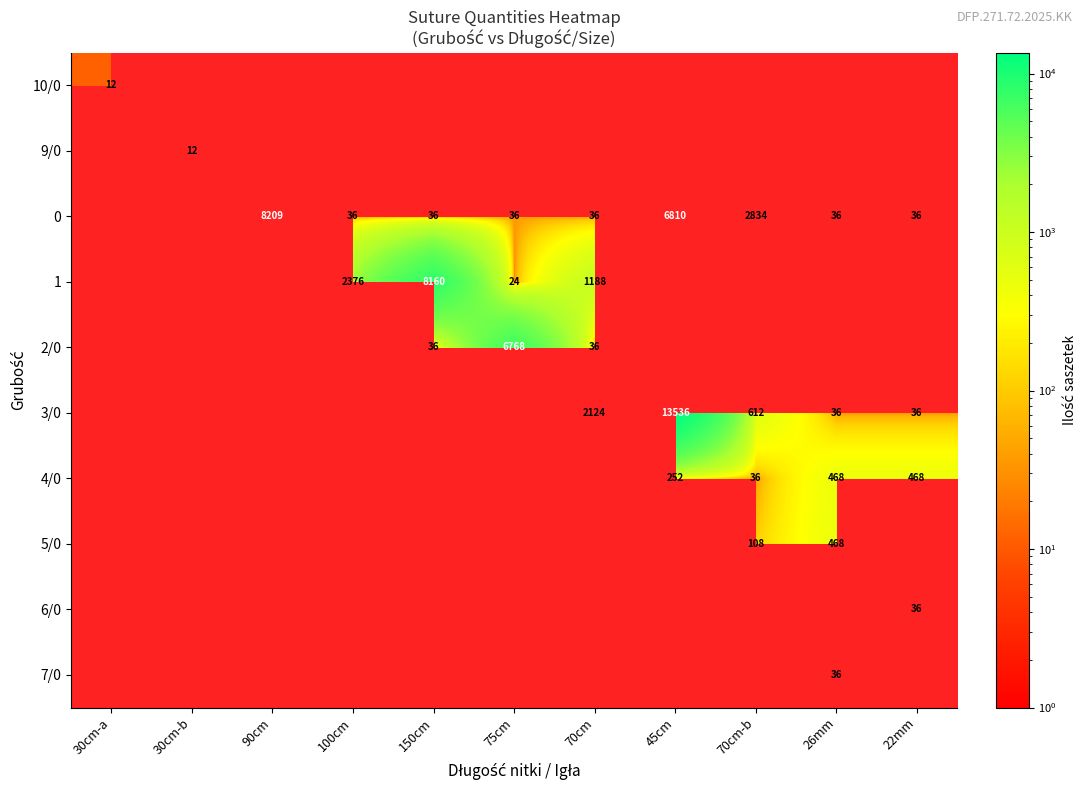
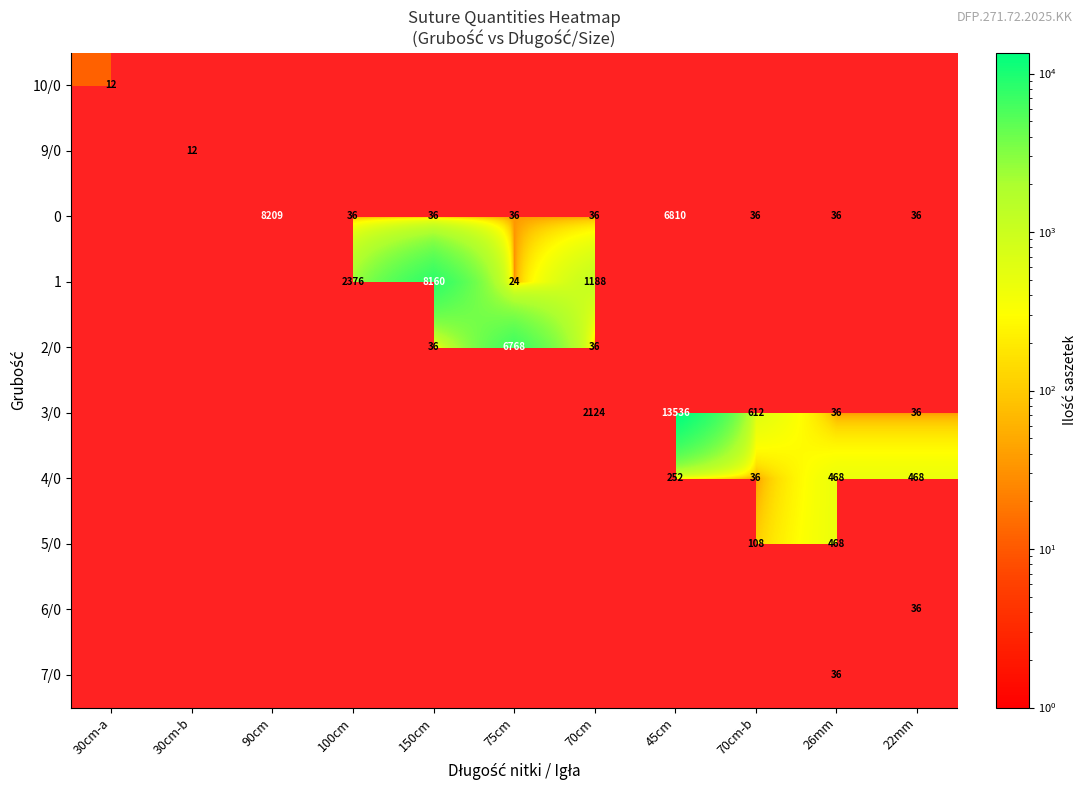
  {
    "10/0": {
      "30cm-a": 12
    },
    "9/0": {
      "30cm-b": 12
    },
    "0": {
      "90cm": 8209,
      "100cm": 36,
      "150cm": 36,
      "75cm": 36,
      "70cm": 36,
      "45cm": 6810,
-     "70cm-b": 2834,
+     "70cm-b": 36,
      "26mm": 36,
      "22mm": 36
    },
    "1": {
      "100cm": 2376,
      "150cm": 8160,
      "75cm": 24,
      "70cm": 1188
    },
    "2/0": {
      "150cm": 36,
      "75cm": 6768,
      "70cm": 36
    },
    "3/0": {
      "70cm": 2124,
      "45cm": 13536,
      "70cm-b": 612,
      "26mm": 36,
      "22mm": 36
    },
    "4/0": {
      "45cm": 252,
      "70cm-b": 36,
      "26mm": 468,
      "22mm": 468
    },
    "5/0": {
      "70cm-b": 108,
      "26mm": 468
    },
    "6/0": {
      "22mm": 36
    },
    "7/0": {
      "26mm": 36
    }
  }
